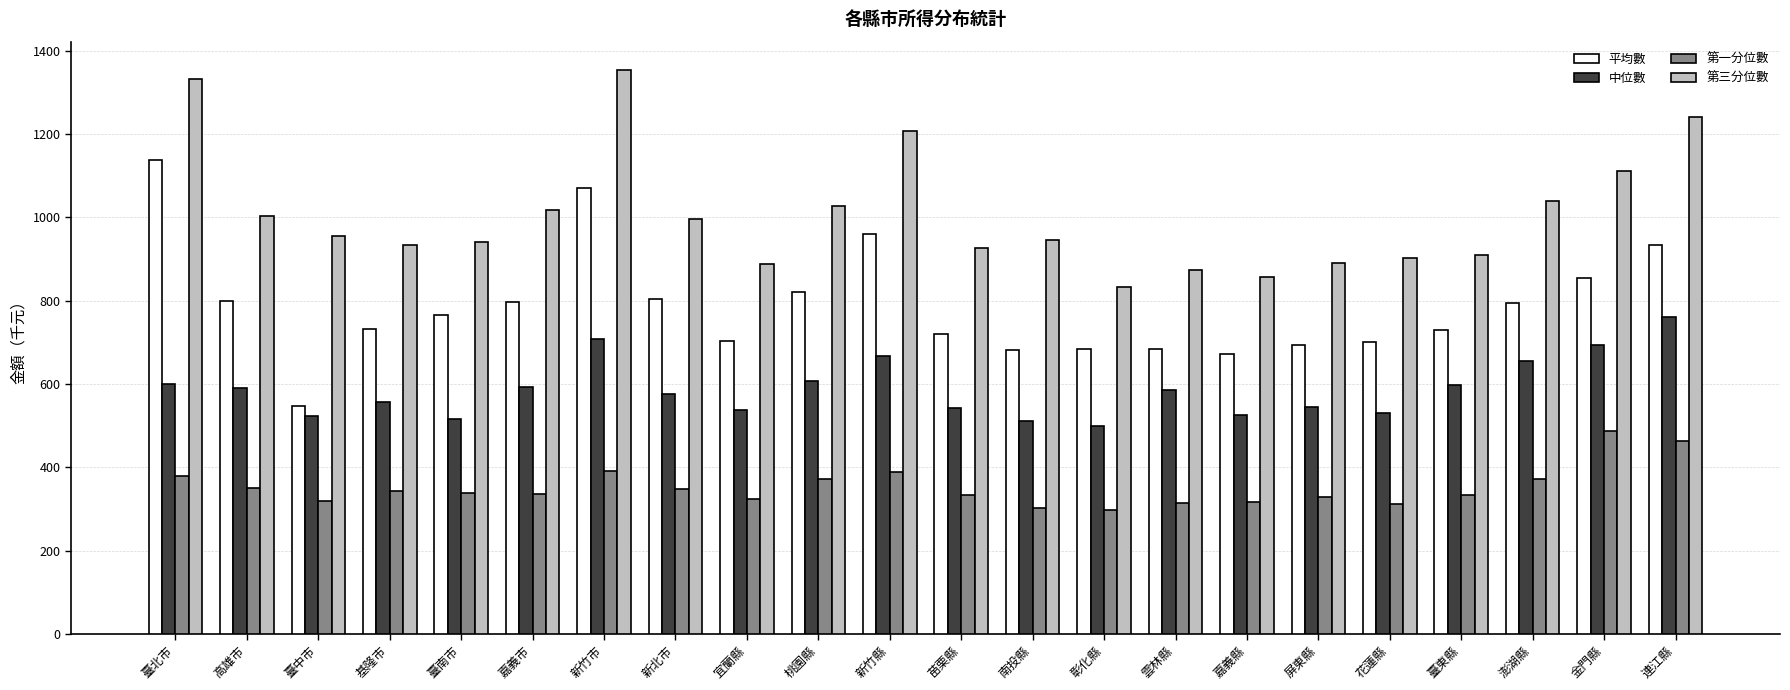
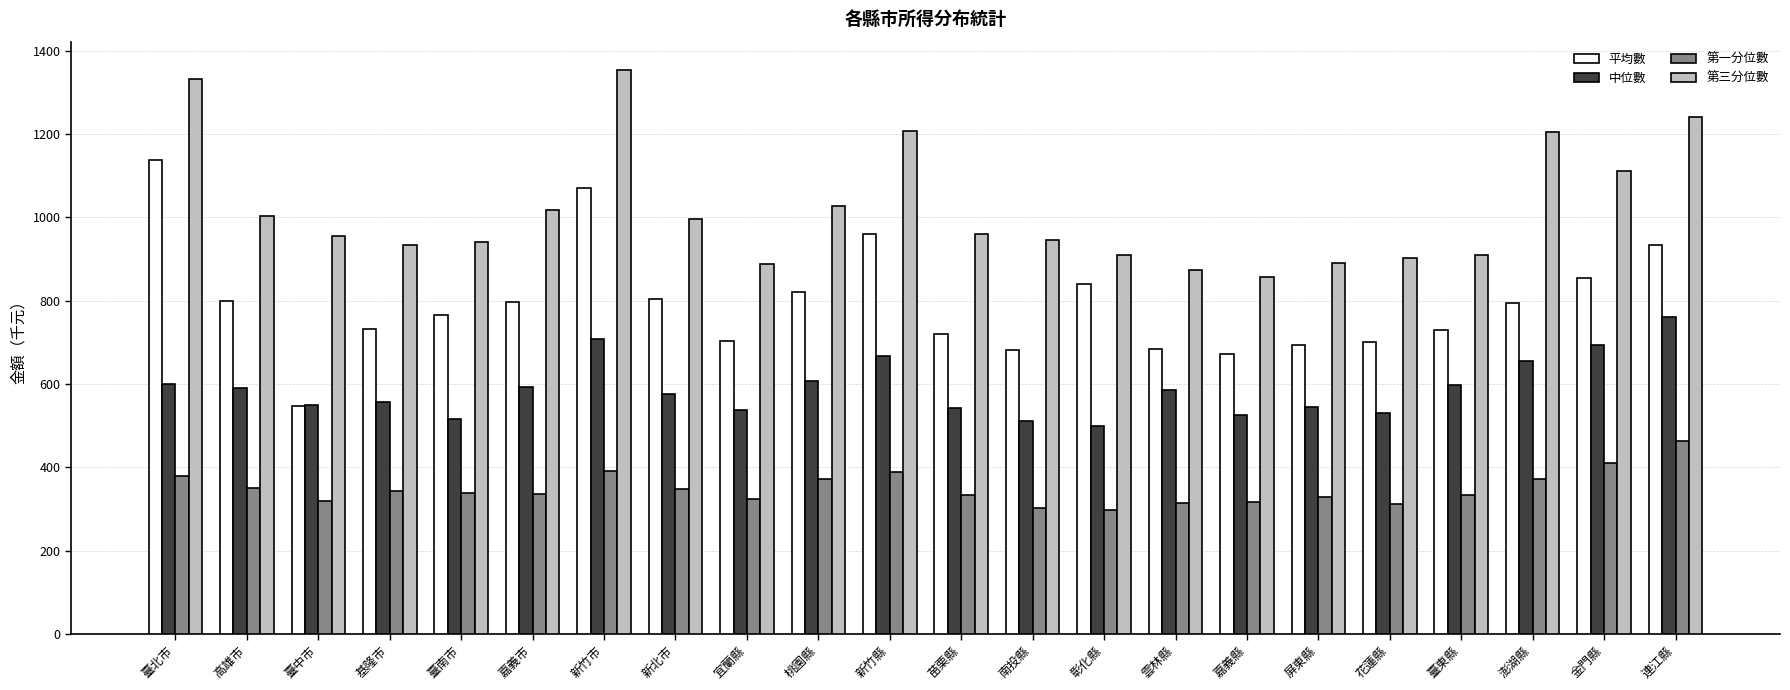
  {
    "平均數": {
      "臺北市": 1140,
      "高雄市": 800,
      "臺中市": 550,
      "基隆市": 730,
      "臺南市": 770,
      "嘉義市": 800,
      "新竹市": 1070,
      "新北市": 800,
      "宜蘭縣": 700,
      "桃園縣": 820,
      "新竹縣": 960,
      "苗栗縣": 720,
      "南投縣": 680,
-     "彰化縣": 690,
+     "彰化縣": 840,
      "雲林縣": 690,
      "嘉義縣": 670,
      "屏東縣": 690,
      "花蓮縣": 700,
      "臺東縣": 730,
      "澎湖縣": 790,
      "金門縣": 850,
      "連江縣": 930
    },
    "中位數": {
      "臺北市": 600,
      "高雄市": 590,
-     "臺中市": 520,
+     "臺中市": 550,
      "基隆市": 560,
      "臺南市": 520,
      "嘉義市": 590,
      "新竹市": 710,
      "新北市": 580,
      "宜蘭縣": 540,
      "桃園縣": 610,
      "新竹縣": 670,
      "苗栗縣": 540,
      "南投縣": 510,
      "彰化縣": 500,
      "雲林縣": 590,
      "嘉義縣": 530,
      "屏東縣": 540,
      "花蓮縣": 530,
      "臺東縣": 600,
      "澎湖縣": 650,
      "金門縣": 690,
      "連江縣": 760
    },
    "第一分位數": {
      "臺北市": 380,
      "高雄市": 350,
      "臺中市": 320,
      "基隆市": 340,
      "臺南市": 340,
      "嘉義市": 340,
      "新竹市": 390,
      "新北市": 350,
      "宜蘭縣": 320,
      "桃園縣": 370,
      "新竹縣": 390,
      "苗栗縣": 330,
      "南投縣": 300,
      "彰化縣": 300,
      "雲林縣": 320,
      "嘉義縣": 320,
      "屏東縣": 330,
      "花蓮縣": 310,
      "臺東縣": 330,
      "澎湖縣": 370,
-     "金門縣": 490,
+     "金門縣": 410,
      "連江縣": 460
    },
    "第三分位數": {
      "臺北市": 1330,
      "高雄市": 1000,
      "臺中市": 960,
      "基隆市": 930,
      "臺南市": 940,
      "嘉義市": 1020,
      "新竹市": 1350,
      "新北市": 1000,
      "宜蘭縣": 890,
      "桃園縣": 1030,
      "新竹縣": 1210,
-     "苗栗縣": 930,
+     "苗栗縣": 960,
      "南投縣": 950,
-     "彰化縣": 830,
+     "彰化縣": 910,
      "雲林縣": 870,
      "嘉義縣": 860,
      "屏東縣": 890,
      "花蓮縣": 900,
      "臺東縣": 910,
-     "澎湖縣": 1040,
+     "澎湖縣": 1200,
      "金門縣": 1110,
      "連江縣": 1240
    }
  }
